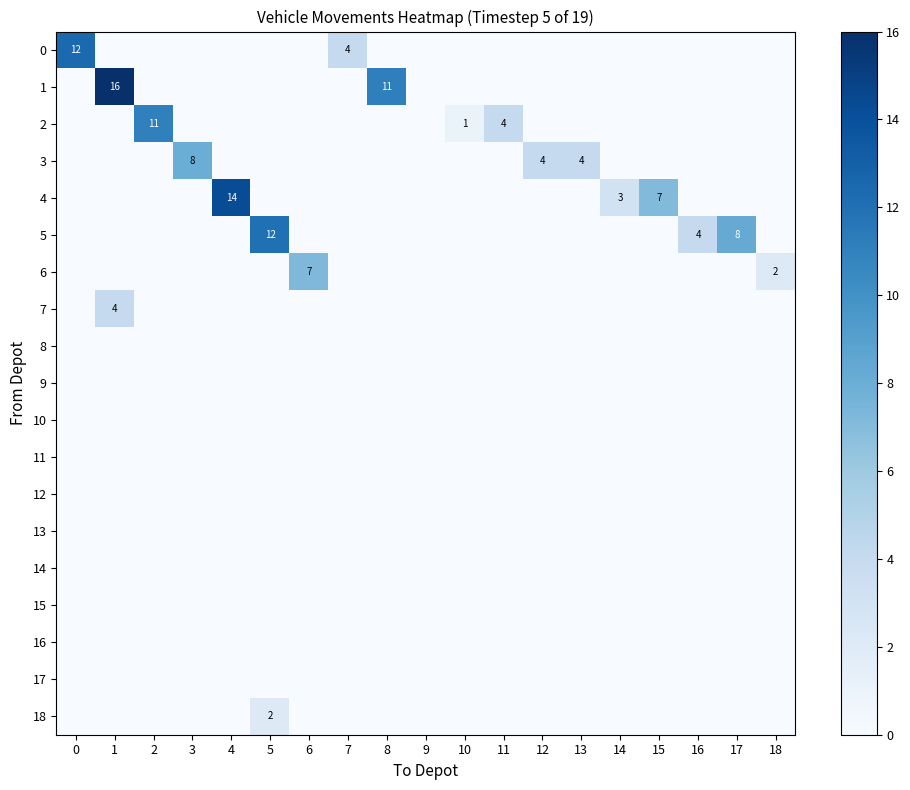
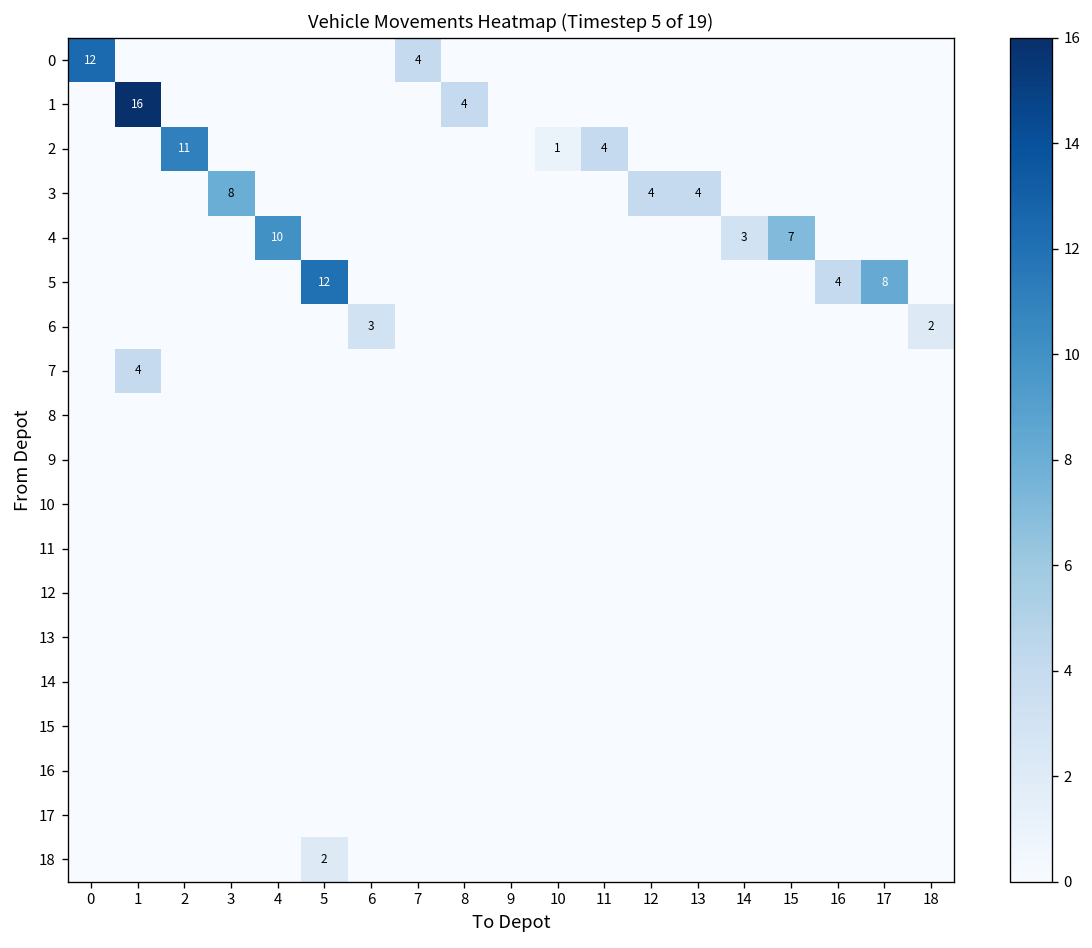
  {
    "0": {
      "0": 12,
      "7": 4
    },
    "1": {
      "1": 16,
-     "8": 11
+     "8": 4
    },
    "2": {
      "2": 11,
      "10": 1,
      "11": 4
    },
    "3": {
      "3": 8,
      "12": 4,
      "13": 4
    },
    "4": {
-     "4": 14,
+     "4": 10,
      "14": 3,
      "15": 7
    },
    "5": {
      "5": 12,
      "16": 4,
      "17": 8
    },
    "6": {
-     "6": 7,
+     "6": 3,
      "18": 2
    },
    "7": {
      "1": 4
    },
    "18": {
      "5": 2
    }
  }
